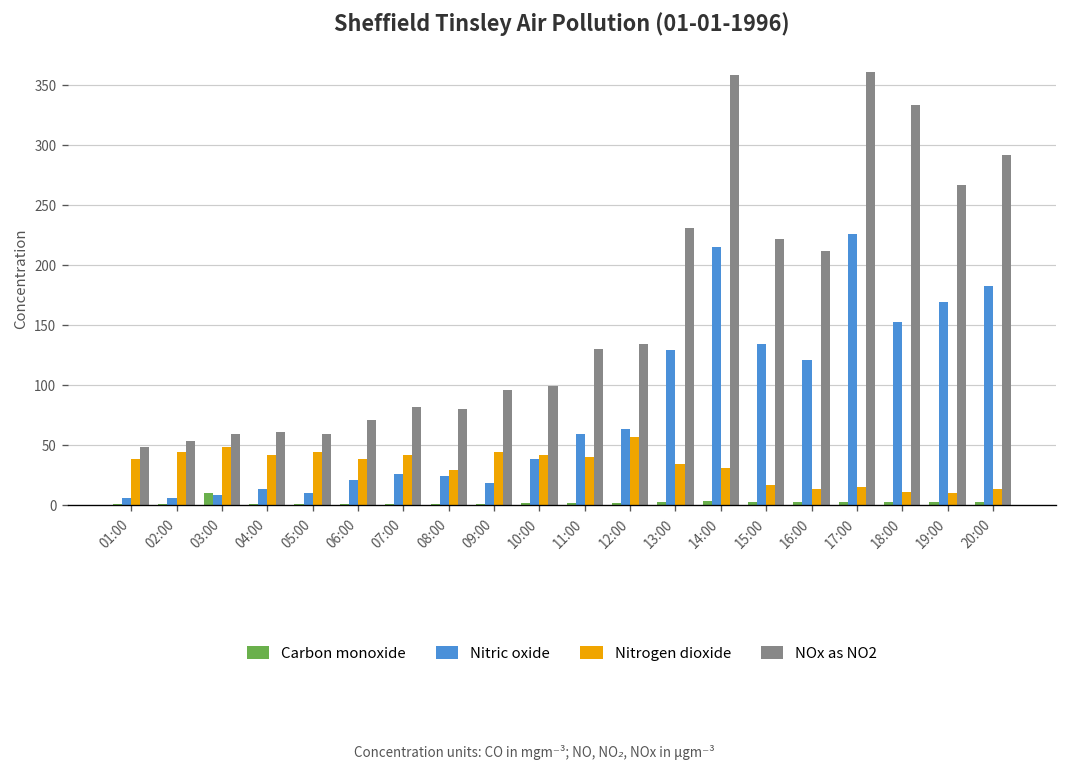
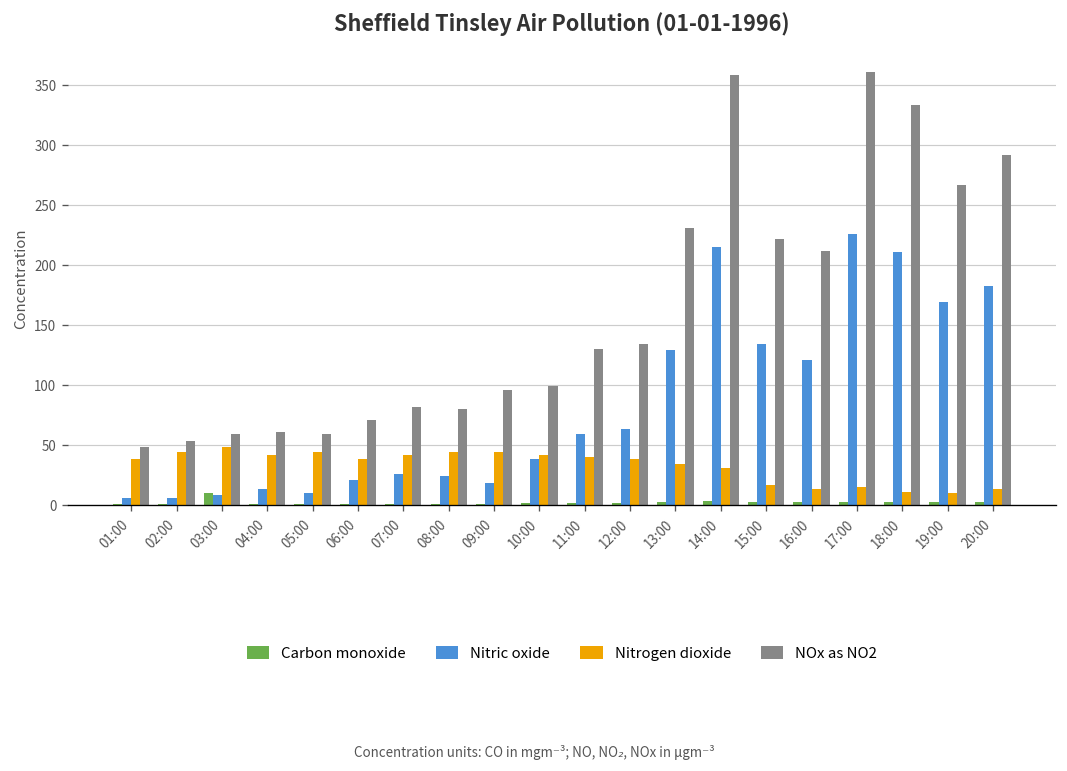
  {
    "Carbon monoxide": {
      "03:00": 10,
      "13:00": 0,
      "14:00": 0,
      "15:00": 0,
      "16:00": 0,
      "17:00": 0,
      "18:00": 0,
      "19:00": 0
    },
    "Nitric oxide": {
      "01:00": 10,
      "02:00": 10,
      "03:00": 10,
      "04:00": 10,
      "05:00": 10,
      "06:00": 20,
      "07:00": 30,
      "08:00": 20,
      "09:00": 20,
      "10:00": 40,
      "11:00": 60,
      "12:00": 60,
      "13:00": 130,
      "14:00": 220,
      "15:00": 130,
      "16:00": 120,
      "17:00": 230,
-     "18:00": 150,
+     "18:00": 210,
      "19:00": 170,
      "20:00": 180
    },
    "Nitrogen dioxide": {
      "01:00": 40,
      "02:00": 40,
      "03:00": 50,
      "04:00": 40,
      "05:00": 40,
      "06:00": 40,
      "07:00": 40,
-     "08:00": 30,
+     "08:00": 40,
      "09:00": 40,
      "10:00": 40,
      "11:00": 40,
-     "12:00": 60,
+     "12:00": 40,
      "13:00": 30,
      "14:00": 30,
      "15:00": 20,
      "16:00": 10,
      "17:00": 20,
      "18:00": 10,
      "19:00": 10,
      "20:00": 10
    },
    "NOx as NO2": {
      "01:00": 50,
      "02:00": 50,
      "03:00": 60,
      "04:00": 60,
      "05:00": 60,
      "06:00": 70,
      "07:00": 80,
      "08:00": 80,
      "09:00": 100,
      "10:00": 100,
      "11:00": 130,
      "12:00": 130,
      "13:00": 230,
      "14:00": 360,
      "15:00": 220,
      "16:00": 210,
      "17:00": 360,
      "18:00": 330,
      "19:00": 270,
      "20:00": 290
    }
  }
